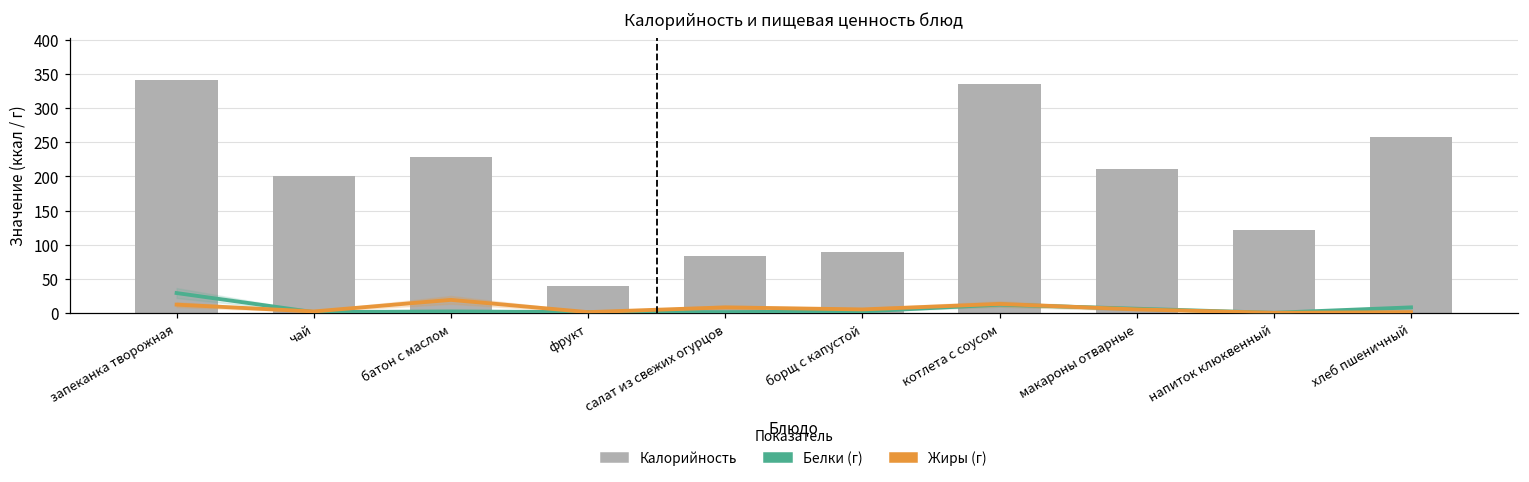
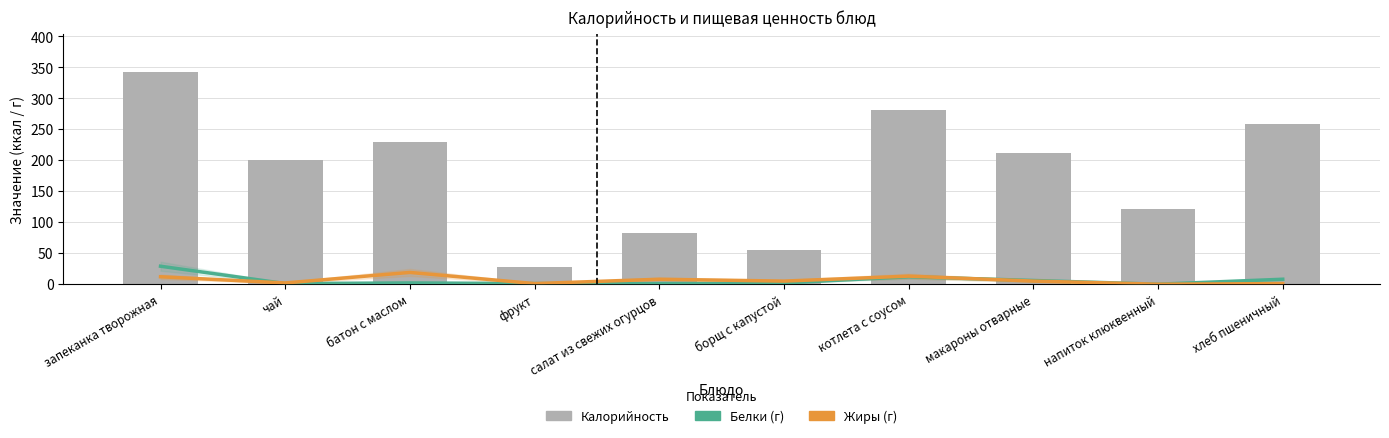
  {
    "Калорийность": {
      "запеканка творожная": 340,
      "чай": 200,
      "батон с маслом": 230,
-     "фрукт": 40,
+     "фрукт": 30,
      "салат из свежих огурцов": 80,
-     "борщ с капустой": 90,
-     "котлета с соусом": 340,
+     "борщ с капустой": 60,
+     "котлета с соусом": 280,
      "макароны отварные": 210,
      "напиток клюквенный": 120,
      "хлеб пшеничный": 260
    }
  }
